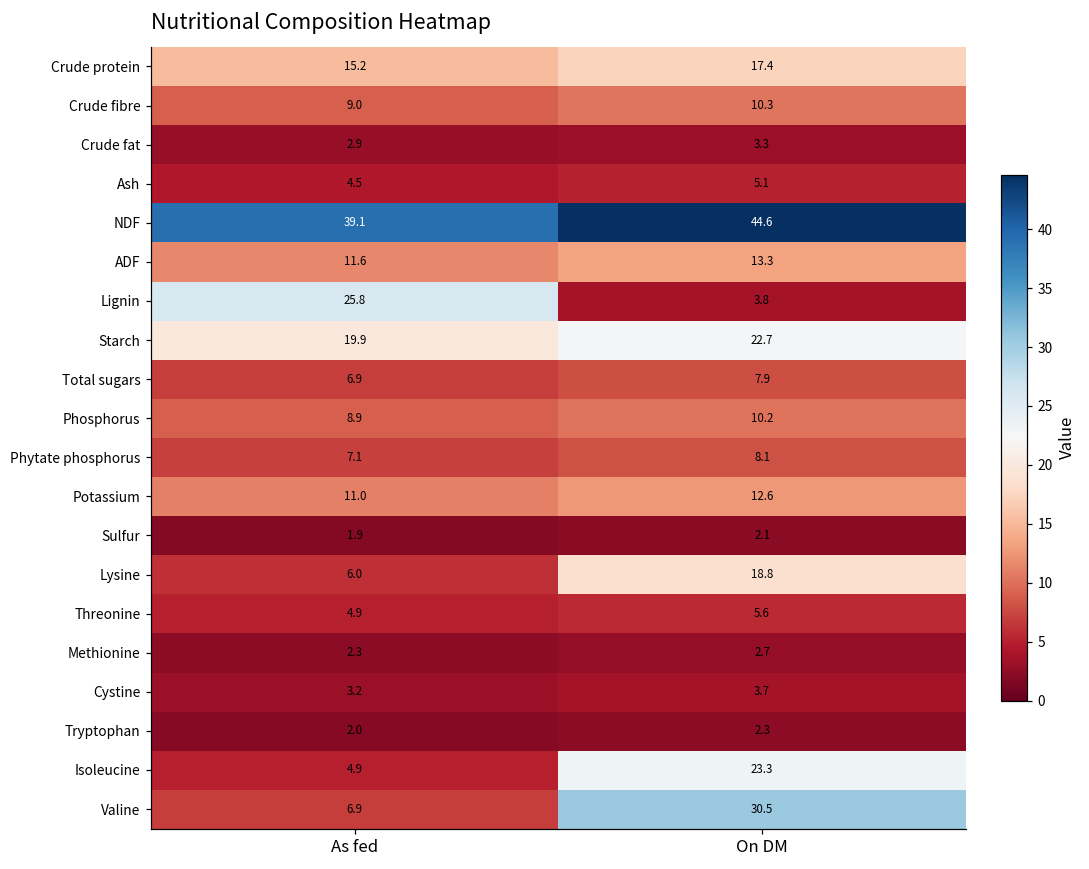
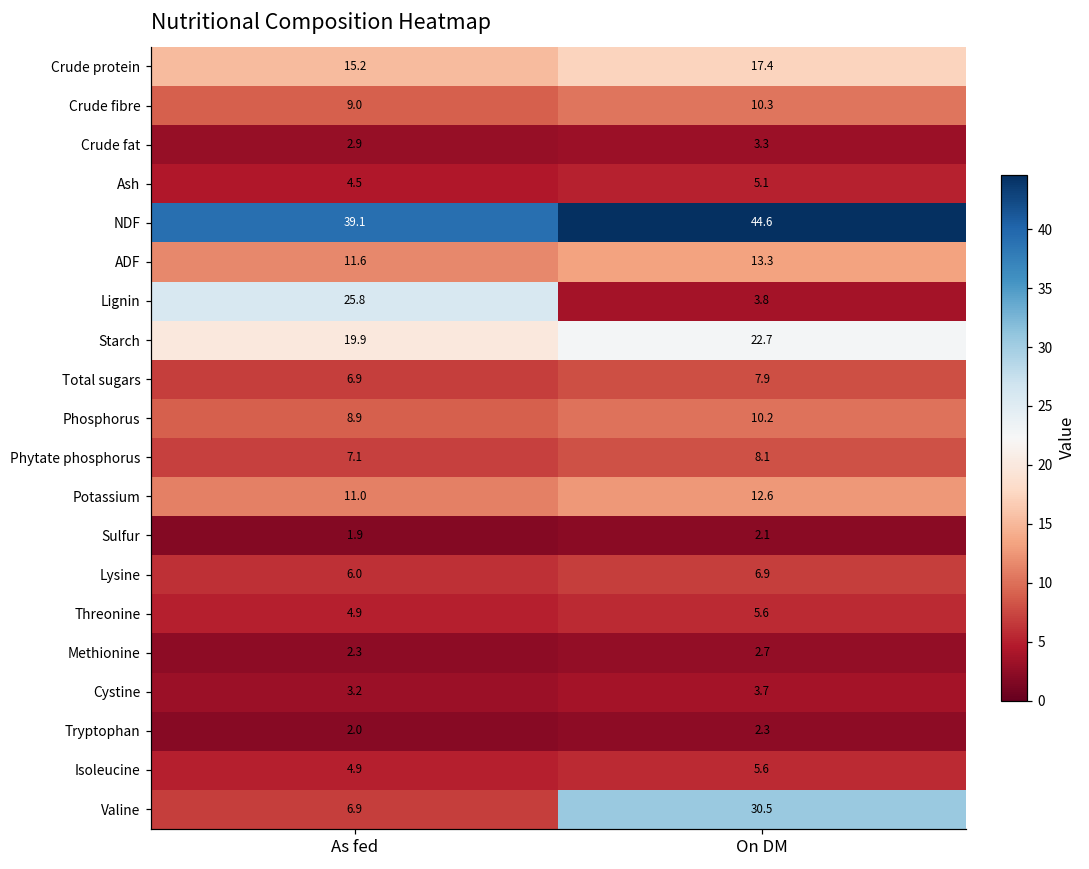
  {
    "Crude protein": {
      "As fed": 15.2,
      "On DM": 17.4
    },
    "Crude fibre": {
      "As fed": 9.0,
      "On DM": 10.3
    },
    "Crude fat": {
      "As fed": 2.9,
      "On DM": 3.3
    },
    "Ash": {
      "As fed": 4.5,
      "On DM": 5.1
    },
    "NDF": {
      "As fed": 39.1,
      "On DM": 44.6
    },
    "ADF": {
      "As fed": 11.6,
      "On DM": 13.3
    },
    "Lignin": {
      "As fed": 25.8,
      "On DM": 3.8
    },
    "Starch": {
      "As fed": 19.9,
      "On DM": 22.7
    },
    "Total sugars": {
      "As fed": 6.9,
      "On DM": 7.9
    },
    "Phosphorus": {
      "As fed": 8.9,
      "On DM": 10.2
    },
    "Phytate phosphorus": {
      "As fed": 7.1,
      "On DM": 8.1
    },
    "Potassium": {
      "As fed": 11.0,
      "On DM": 12.6
    },
    "Sulfur": {
      "As fed": 1.9,
      "On DM": 2.1
    },
    "Lysine": {
      "As fed": 6.0,
-     "On DM": 18.8
+     "On DM": 6.9
    },
    "Threonine": {
      "As fed": 4.9,
      "On DM": 5.6
    },
    "Methionine": {
      "As fed": 2.3,
      "On DM": 2.7
    },
    "Cystine": {
      "As fed": 3.2,
      "On DM": 3.7
    },
    "Tryptophan": {
      "As fed": 2.0,
      "On DM": 2.3
    },
    "Isoleucine": {
      "As fed": 4.9,
-     "On DM": 23.3
+     "On DM": 5.6
    },
    "Valine": {
      "As fed": 6.9,
      "On DM": 30.5
    }
  }
